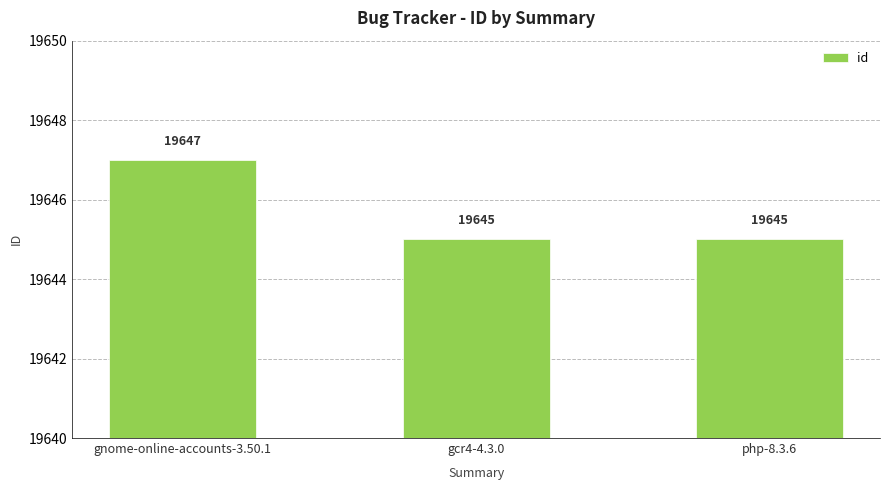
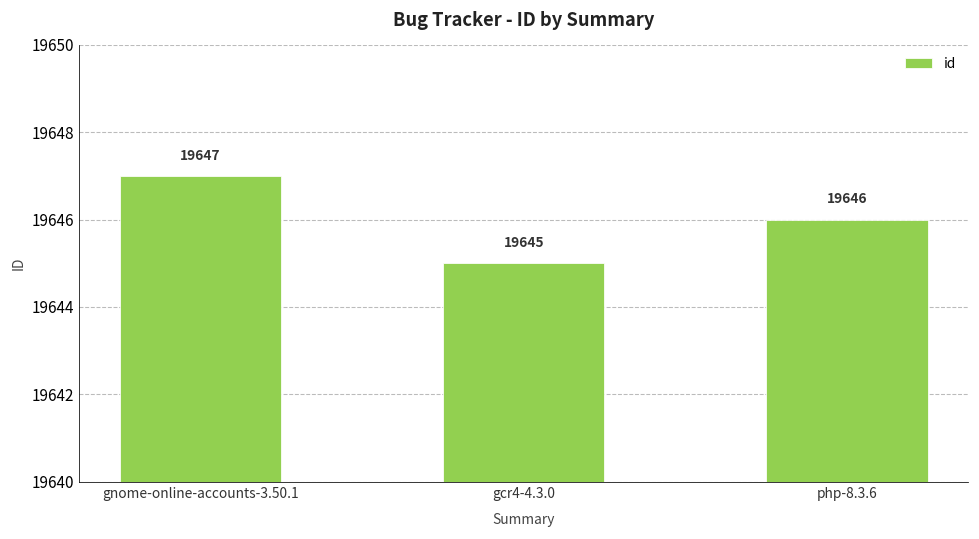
  {
    "gnome-online-accounts-3.50.1": 19647,
    "gcr4-4.3.0": 19645,
-   "php-8.3.6": 19645
+   "php-8.3.6": 19646
  }
